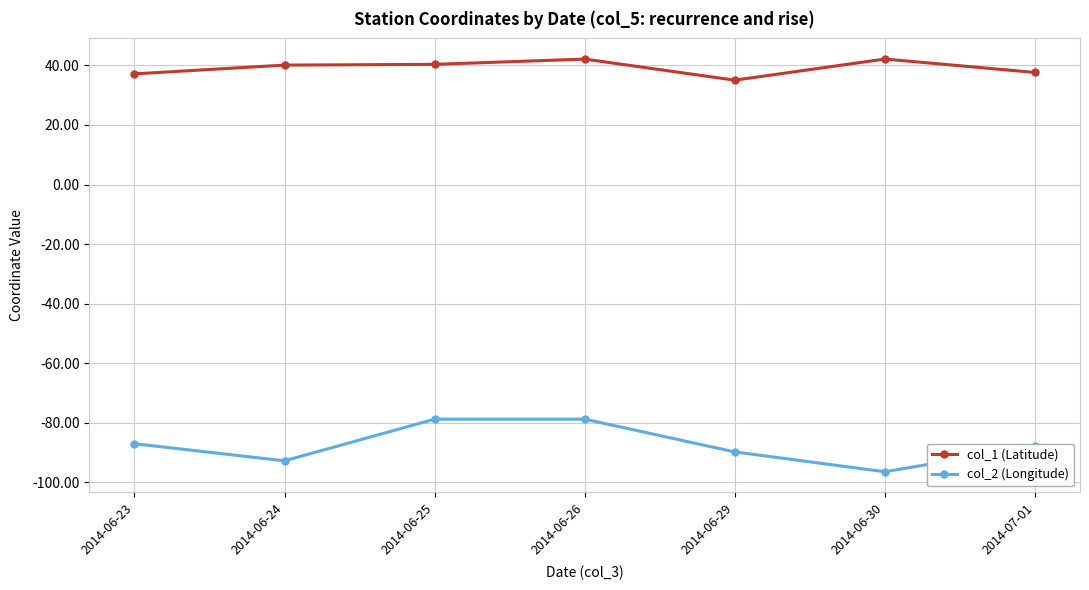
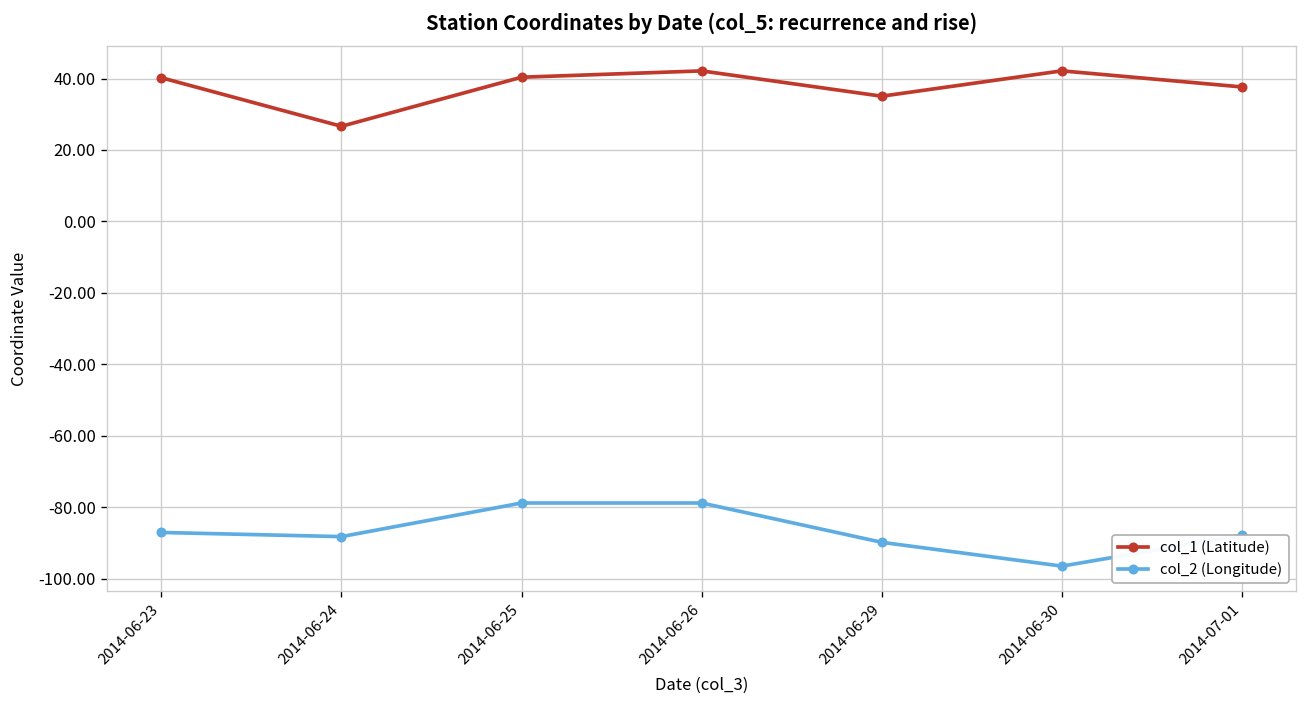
  {
    "col_1 (Latitude)": {
-     "2014-06-23": 37,
-     "2014-06-24": 40,
+     "2014-06-23": 40,
+     "2014-06-24": 27,
      "2014-06-25": 40,
      "2014-06-26": 42,
      "2014-06-29": 35,
      "2014-06-30": 42,
      "2014-07-01": 38
    },
    "col_2 (Longitude)": {
      "2014-06-23": -87,
-     "2014-06-24": -93,
+     "2014-06-24": -88,
      "2014-06-25": -79,
      "2014-06-26": -79,
      "2014-06-29": -90,
      "2014-06-30": -96
    }
  }
